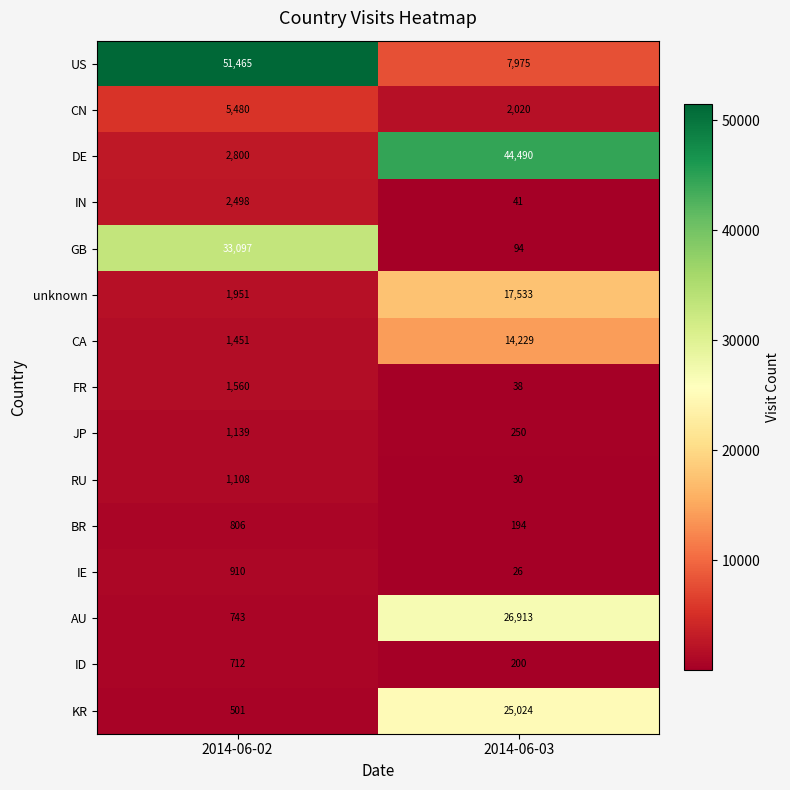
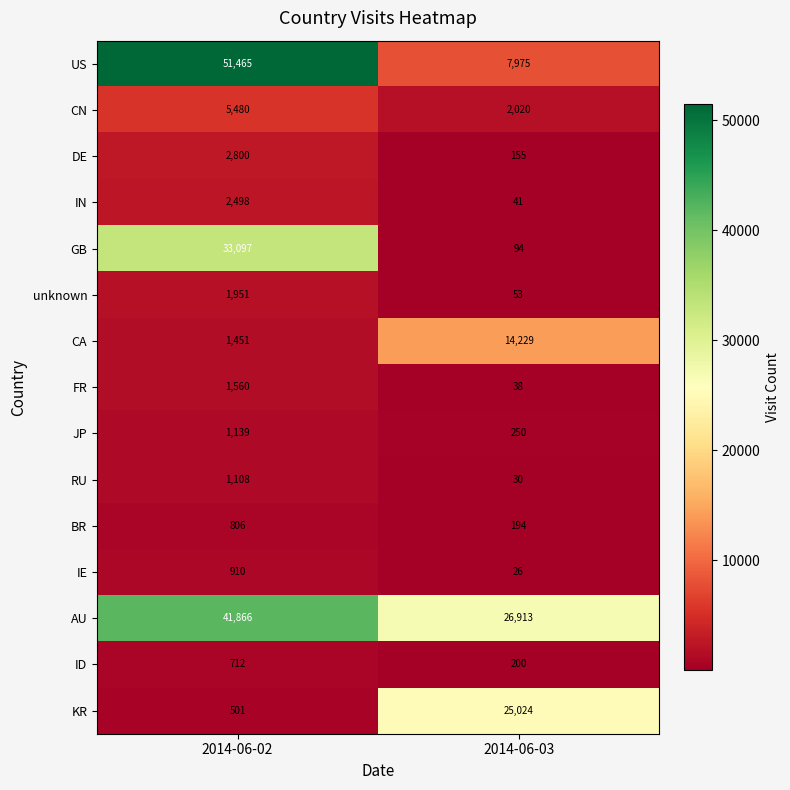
  {
    "US": {
      "2014-06-02": "51,465",
      "2014-06-03": "7,975"
    },
    "CN": {
      "2014-06-02": "5,480",
      "2014-06-03": "2,020"
    },
    "DE": {
      "2014-06-02": "2,800",
-     "2014-06-03": "44,490"
+     "2014-06-03": "155"
    },
    "IN": {
      "2014-06-02": "2,498",
      "2014-06-03": "41"
    },
    "GB": {
      "2014-06-02": "33,097",
      "2014-06-03": "94"
    },
    "unknown": {
      "2014-06-02": "1,951",
-     "2014-06-03": "17,533"
+     "2014-06-03": "53"
    },
    "CA": {
      "2014-06-02": "1,451",
      "2014-06-03": "14,229"
    },
    "FR": {
      "2014-06-02": "1,560",
      "2014-06-03": "38"
    },
    "JP": {
      "2014-06-02": "1,139",
      "2014-06-03": "250"
    },
    "RU": {
      "2014-06-02": "1,108",
      "2014-06-03": "30"
    },
    "BR": {
      "2014-06-02": "806",
      "2014-06-03": "194"
    },
    "IE": {
      "2014-06-02": "910",
      "2014-06-03": "26"
    },
    "AU": {
-     "2014-06-02": "743",
+     "2014-06-02": "41,866",
      "2014-06-03": "26,913"
    },
    "ID": {
      "2014-06-02": "712",
      "2014-06-03": "200"
    },
    "KR": {
      "2014-06-02": "501",
      "2014-06-03": "25,024"
    }
  }
